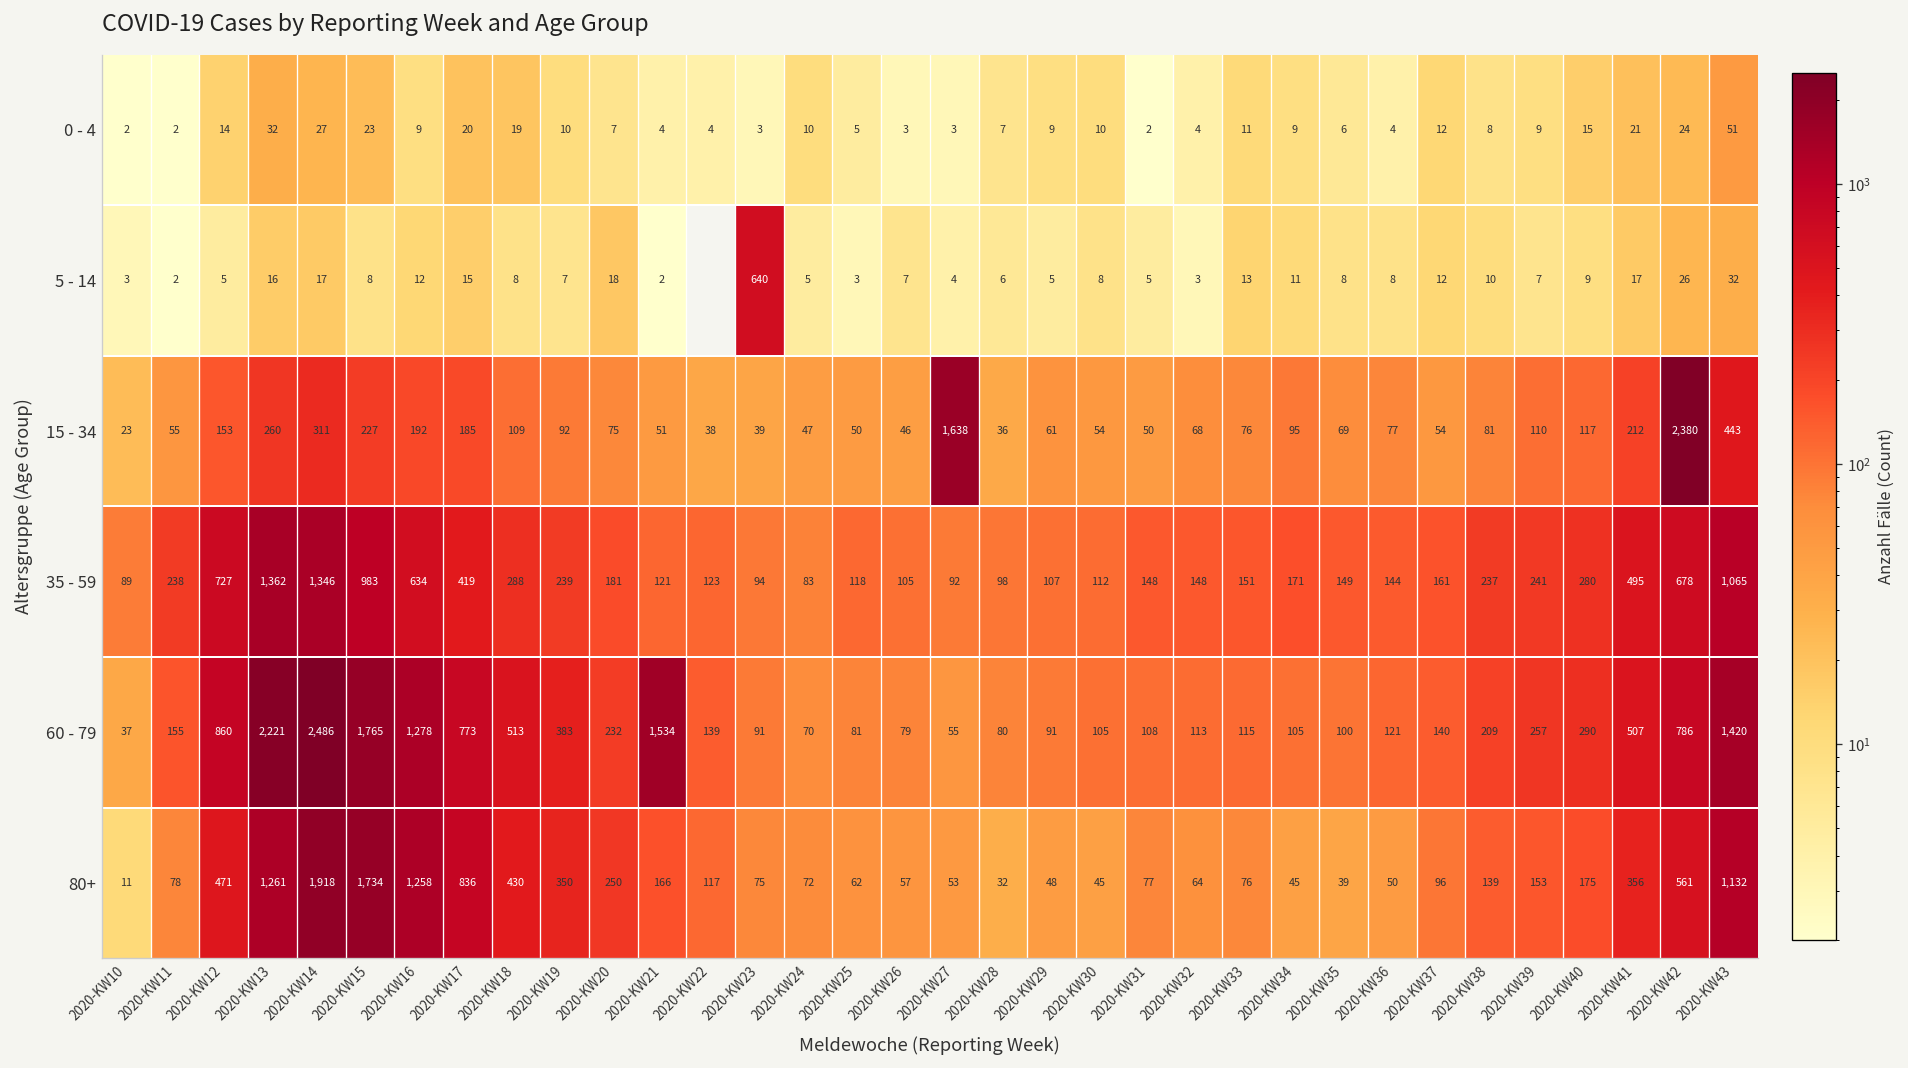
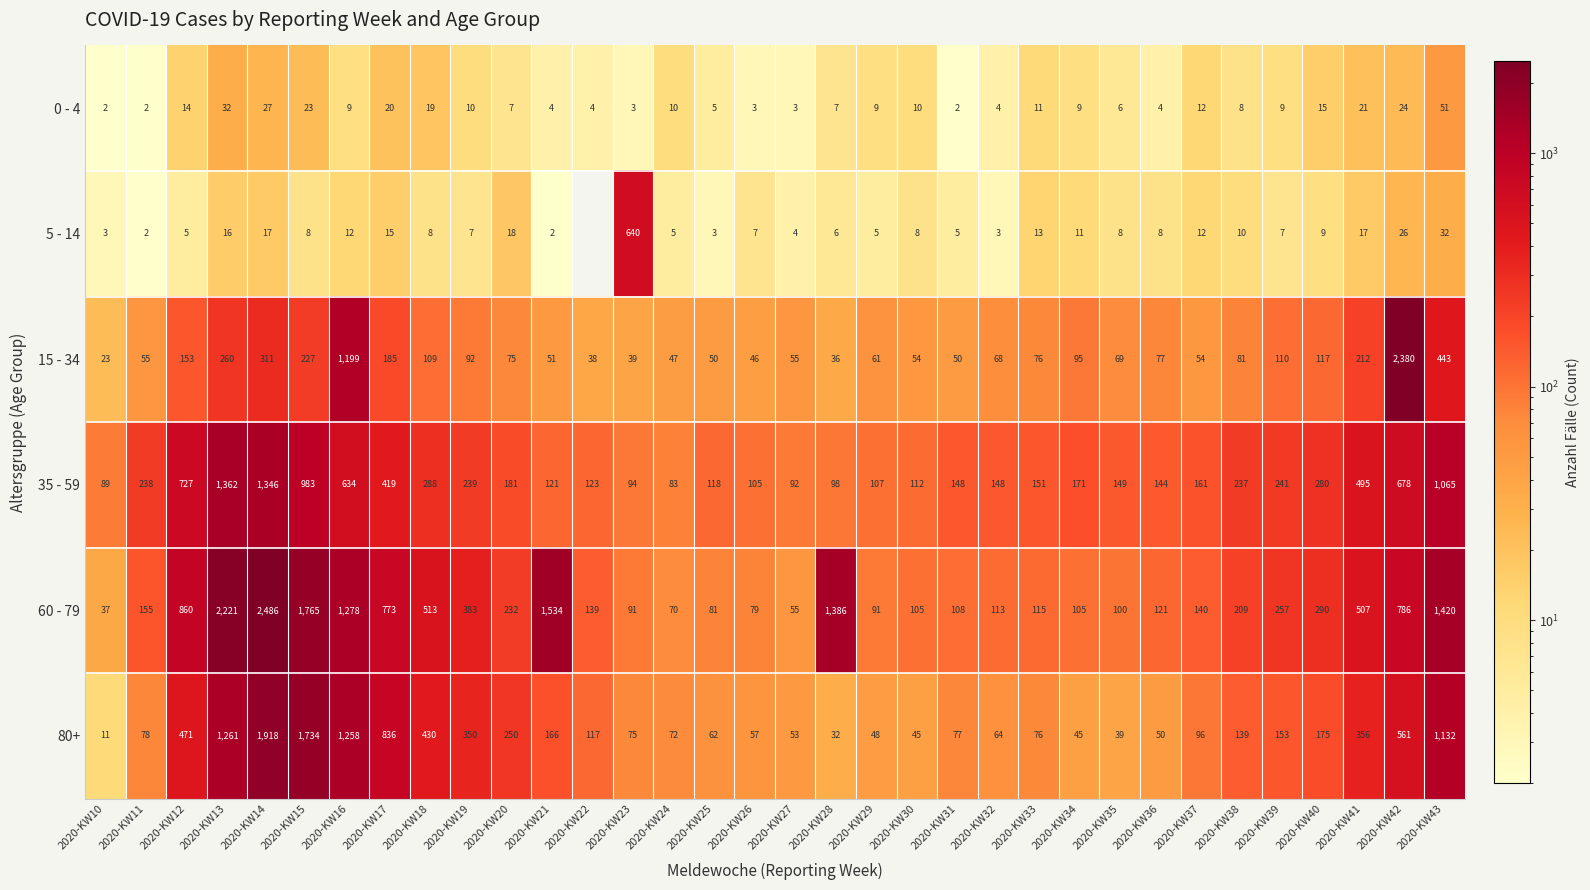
  {
    "15 - 34": {
      "2020-KW10": "23",
      "2020-KW11": "55",
      "2020-KW12": "153",
      "2020-KW13": "260",
      "2020-KW14": "311",
      "2020-KW15": "227",
-     "2020-KW16": "192",
+     "2020-KW16": "1,199",
      "2020-KW17": "185",
      "2020-KW18": "109",
      "2020-KW19": "92",
      "2020-KW20": "75",
      "2020-KW21": "51",
      "2020-KW22": "38",
      "2020-KW23": "39",
      "2020-KW24": "47",
      "2020-KW25": "50",
      "2020-KW26": "46",
-     "2020-KW27": "1,638",
+     "2020-KW27": "55",
      "2020-KW28": "36",
      "2020-KW29": "61",
      "2020-KW30": "54",
      "2020-KW31": "50",
      "2020-KW32": "68",
      "2020-KW33": "76",
      "2020-KW34": "95",
      "2020-KW35": "69",
      "2020-KW36": "77",
      "2020-KW37": "54",
      "2020-KW38": "81",
      "2020-KW39": "110",
      "2020-KW40": "117",
      "2020-KW41": "212",
      "2020-KW42": "2,380",
      "2020-KW43": "443"
    },
    "60 - 79": {
      "2020-KW10": "37",
      "2020-KW11": "155",
      "2020-KW12": "860",
      "2020-KW13": "2,221",
      "2020-KW14": "2,486",
      "2020-KW15": "1,765",
      "2020-KW16": "1,278",
      "2020-KW17": "773",
      "2020-KW18": "513",
      "2020-KW19": "383",
      "2020-KW20": "232",
      "2020-KW21": "1,534",
      "2020-KW22": "139",
      "2020-KW23": "91",
      "2020-KW24": "70",
      "2020-KW25": "81",
      "2020-KW26": "79",
      "2020-KW27": "55",
-     "2020-KW28": "80",
+     "2020-KW28": "1,386",
      "2020-KW29": "91",
      "2020-KW30": "105",
      "2020-KW31": "108",
      "2020-KW32": "113",
      "2020-KW33": "115",
      "2020-KW34": "105",
      "2020-KW35": "100",
      "2020-KW36": "121",
      "2020-KW37": "140",
      "2020-KW38": "209",
      "2020-KW39": "257",
      "2020-KW40": "290",
      "2020-KW41": "507",
      "2020-KW42": "786",
      "2020-KW43": "1,420"
    }
  }
